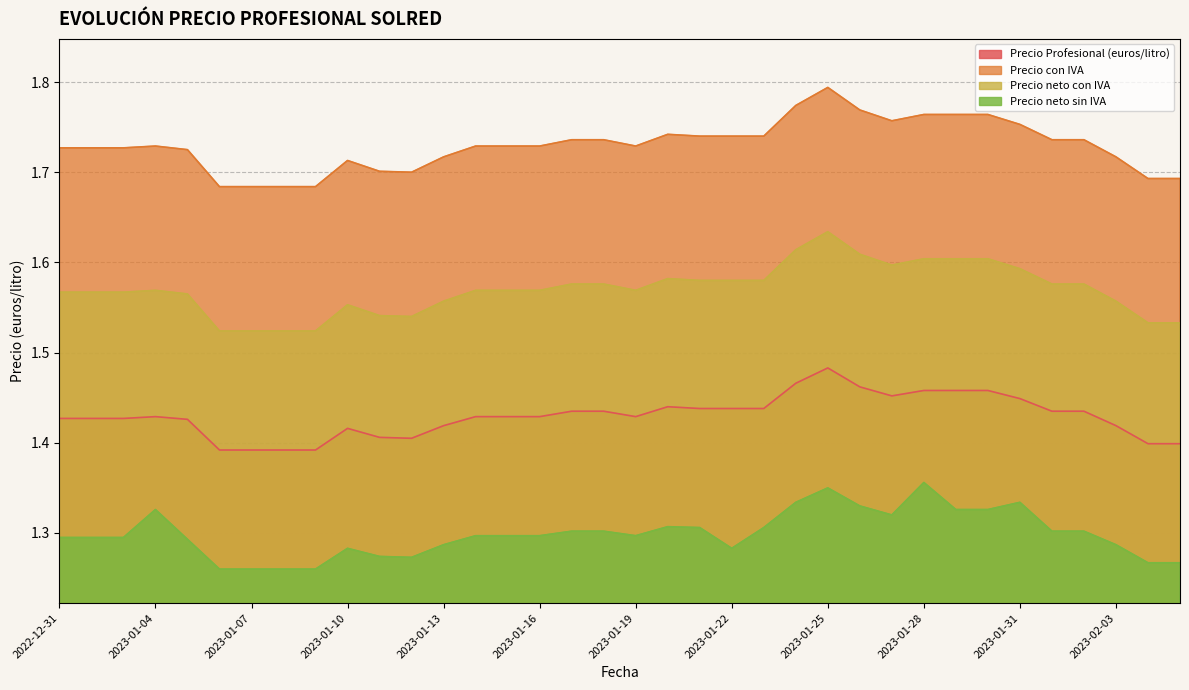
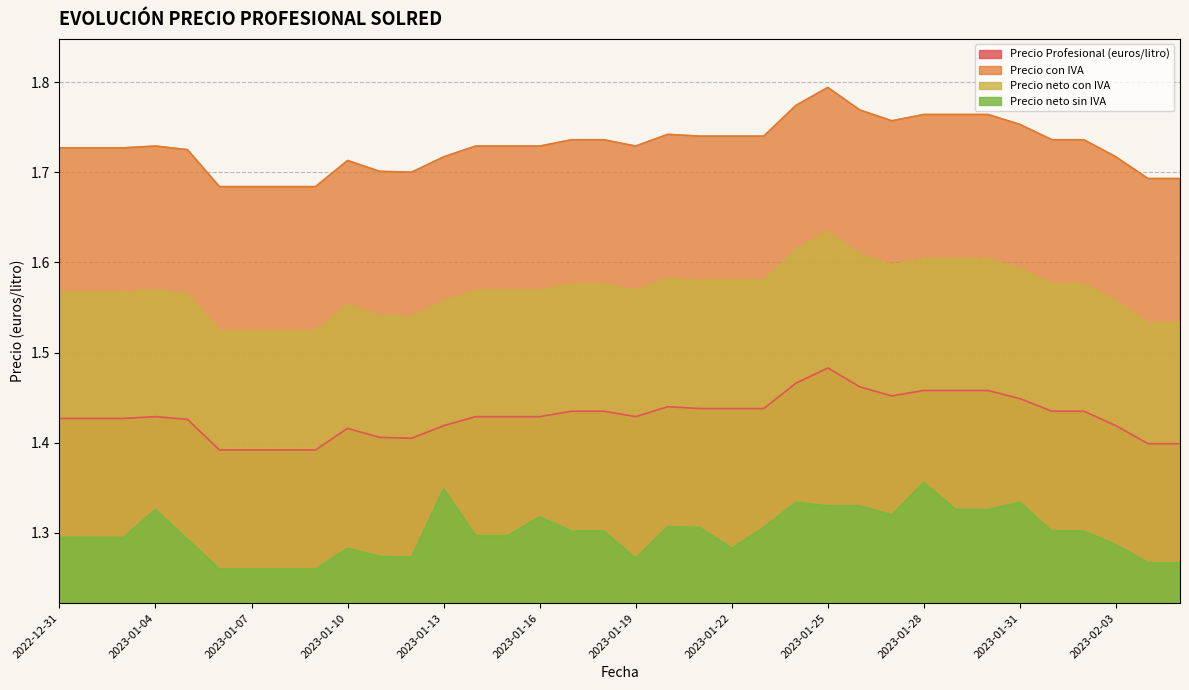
  {
    "Precio neto con IVA": {
      "2022-12-31": 1.57,
      "2023-01-04": 1.57,
      "2023-01-07": 1.52,
      "2023-01-10": 1.55,
      "2023-01-13": 1.56,
      "2023-01-16": 1.57,
      "2023-01-19": 1.57,
      "2023-01-22": 1.58,
      "2023-01-25": 1.63,
      "2023-01-28": 1.60,
      "2023-01-31": 1.59,
      "2023-02-03": 1.56
    },
    "Precio neto sin IVA": {
      "2022-12-31": 1.30,
      "2023-01-04": 1.33,
      "2023-01-07": 1.26,
      "2023-01-10": 1.28,
-     "2023-01-13": 1.29,
-     "2023-01-16": 1.30,
-     "2023-01-19": 1.30,
+     "2023-01-13": 1.35,
+     "2023-01-16": 1.32,
+     "2023-01-19": 1.27,
      "2023-01-22": 1.28,
-     "2023-01-25": 1.35,
+     "2023-01-25": 1.33,
      "2023-01-28": 1.36,
      "2023-01-31": 1.33,
      "2023-02-03": 1.29
    }
  }
